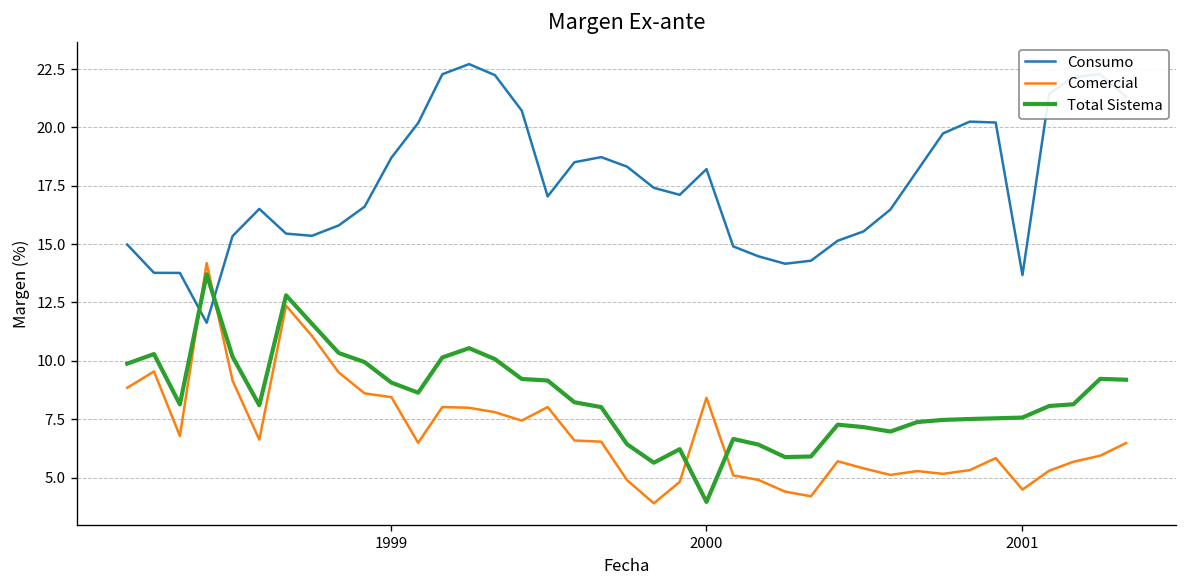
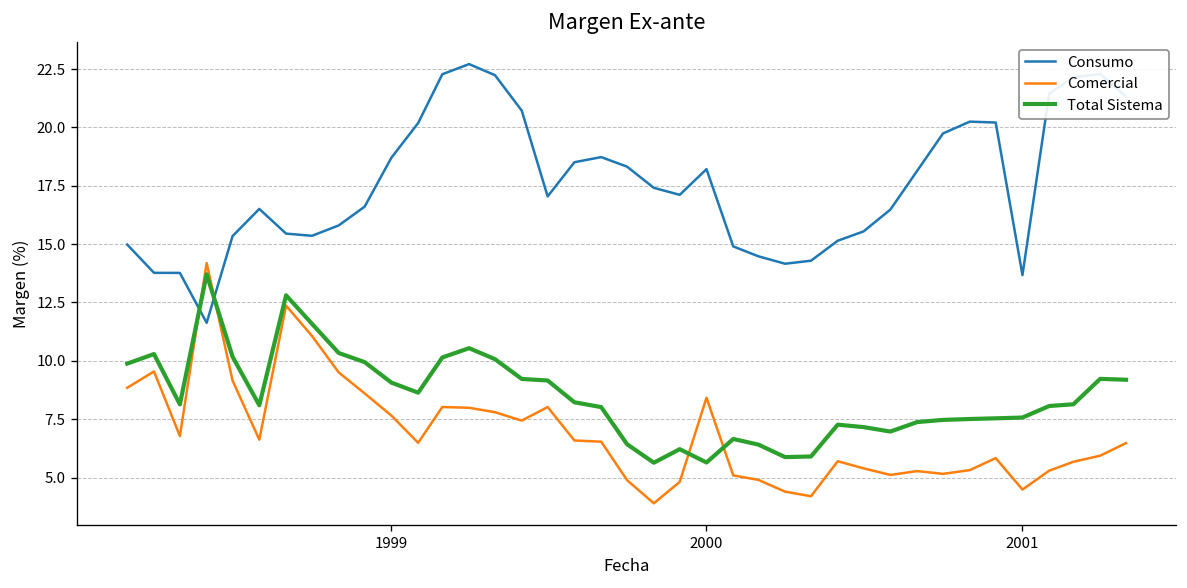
  {
    "Consumo": {
      "1999": 18.7,
      "2000": 18.2,
      "2001": 13.7
    },
    "Comercial": {
-     "1999": 8.4,
+     "1999": 7.7,
      "2000": 8.4,
      "2001": 4.5
    },
    "Total Sistema": {
      "1999": 9.1,
-     "2000": 4.0,
+     "2000": 5.6,
      "2001": 7.6
    }
  }
